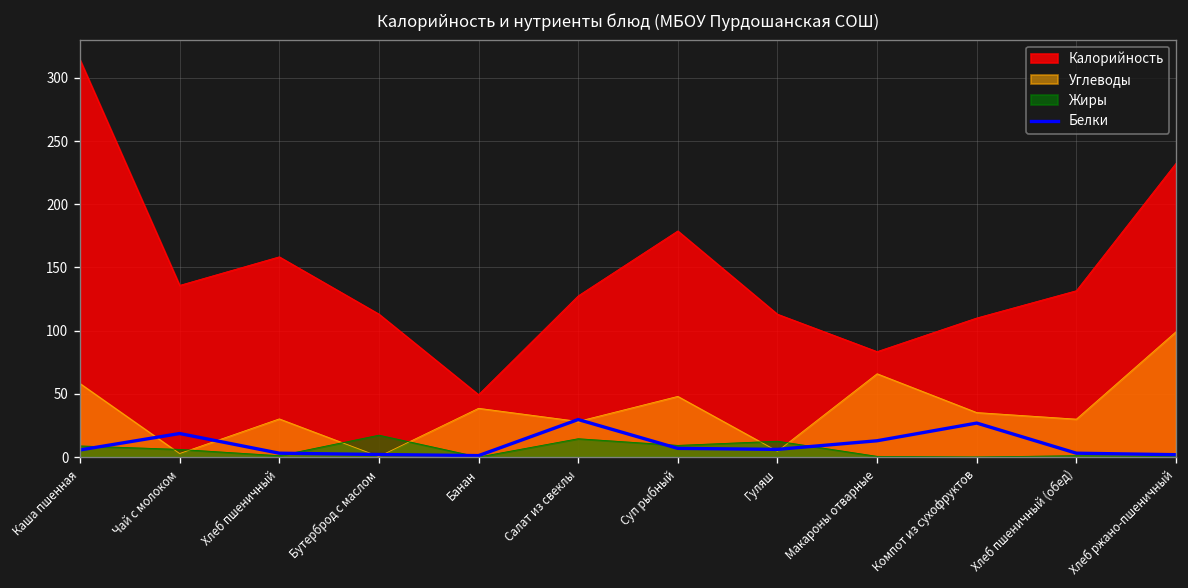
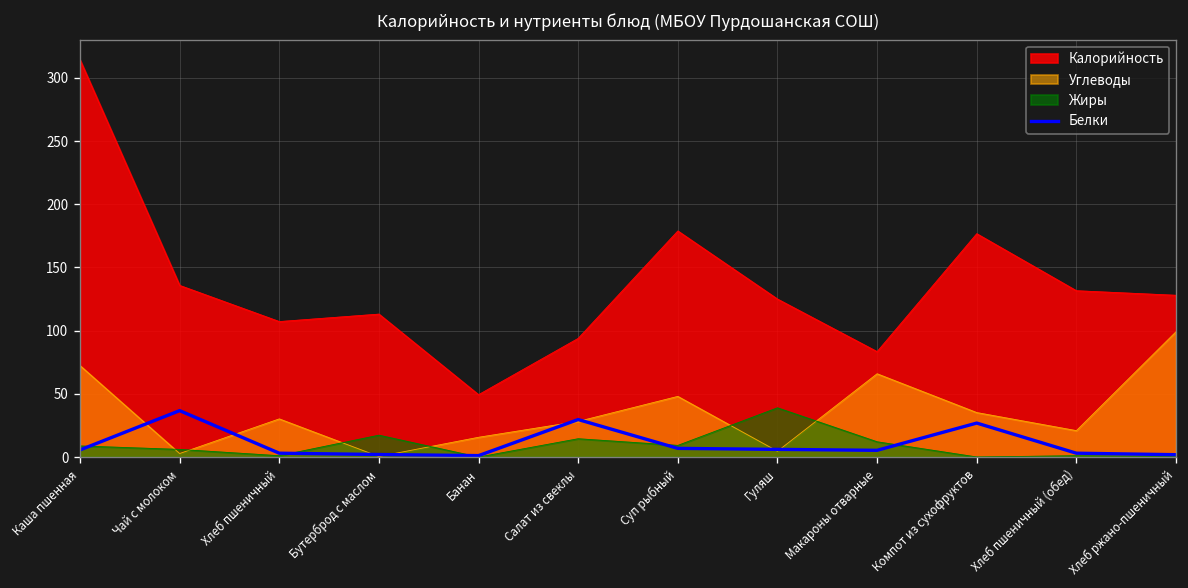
  {
    "Калорийность": {
      "Каша пшенная": 314,
      "Чай с молоком": 136,
-     "Хлеб пшеничный": 158,
+     "Хлеб пшеничный": 107,
      "Бутерброд с маслом": 113,
      "Банан": 49,
-     "Салат из свеклы": 128,
+     "Салат из свеклы": 94,
      "Суп рыбный": 179,
-     "Гуляш": 113,
+     "Гуляш": 125,
      "Макароны отварные": 83,
-     "Компот из сухофруктов": 110,
+     "Компот из сухофруктов": 177,
      "Хлеб пшеничный (обед)": 132,
-     "Хлеб ржано-пшеничный": 232
+     "Хлеб ржано-пшеничный": 128
    },
    "Углеводы": {
-     "Каша пшенная": 58,
+     "Каша пшенная": 72,
      "Чай с молоком": 3,
      "Хлеб пшеничный": 30,
-     "Банан": 39,
+     "Банан": 16,
      "Суп рыбный": 48,
      "Макароны отварные": 66,
      "Компот из сухофруктов": 35,
-     "Хлеб пшеничный (обед)": 30,
+     "Хлеб пшеничный (обед)": 21,
      "Хлеб ржано-пшеничный": 99
    },
    "Жиры": {
      "Каша пшенная": 9,
      "Чай с молоком": 6,
      "Бутерброд с маслом": 17,
      "Салат из свеклы": 15,
-     "Гуляш": 13,
-     "Макароны отварные": 1,
+     "Гуляш": 39,
+     "Макароны отварные": 12,
      "Компот из сухофруктов": 0
    },
    "Белки": {
      "Каша пшенная": 6,
-     "Чай с молоком": 19,
-     "Макароны отварные": 13,
+     "Чай с молоком": 37,
+     "Макароны отварные": 5,
      "Компот из сухофруктов": 27
    }
  }
